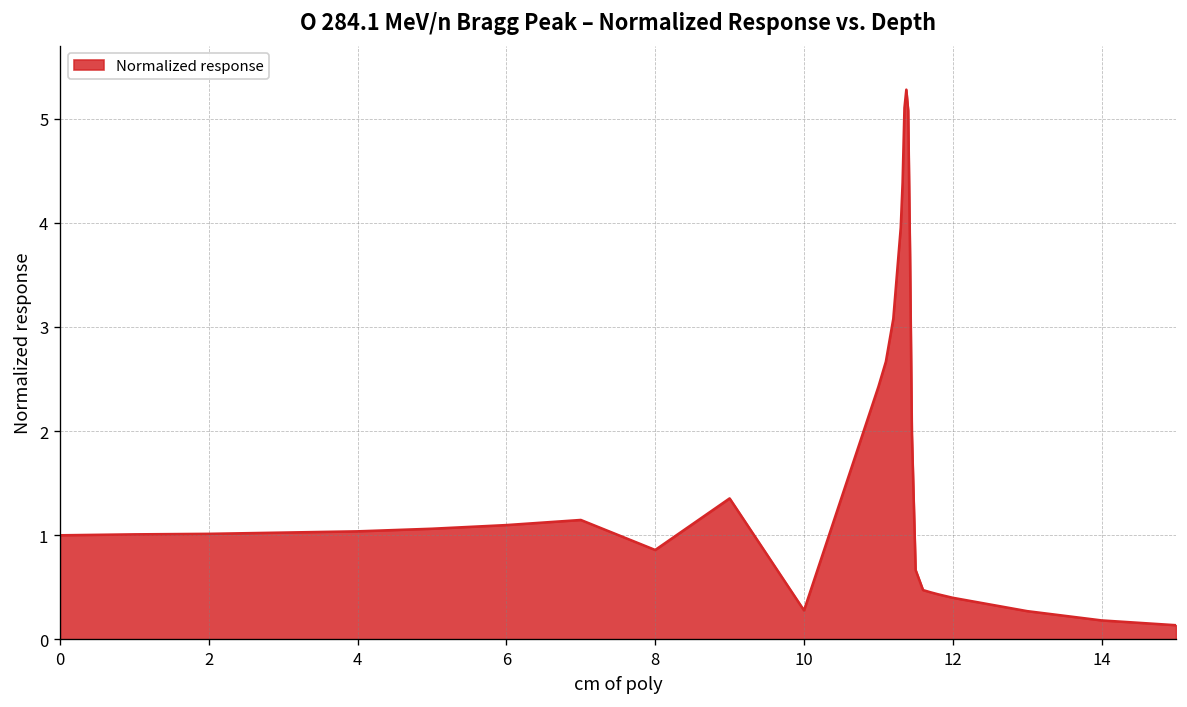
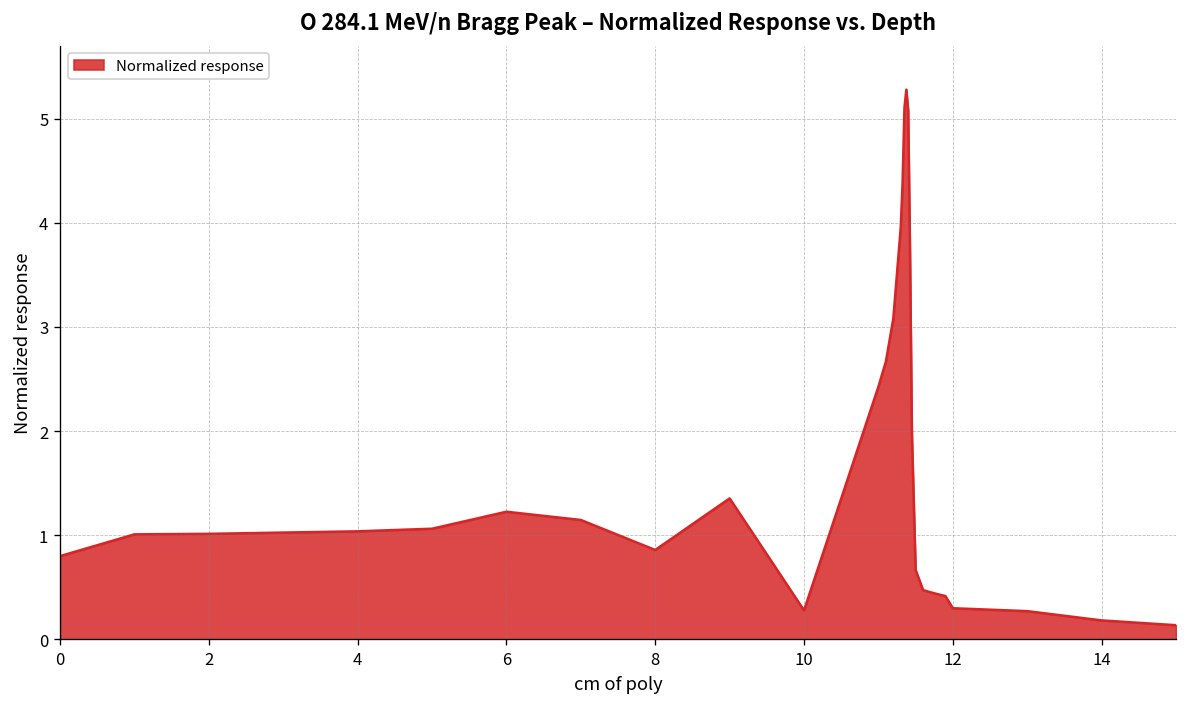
  {
-   "0": 1.0,
+   "0": 0.8,
    "2": 1.0,
    "4": 1.0,
-   "6": 1.1,
+   "6": 1.2,
    "8": 0.9,
    "10": 0.3,
-   "12": 0.4,
+   "12": 0.3,
    "14": 0.2
  }
